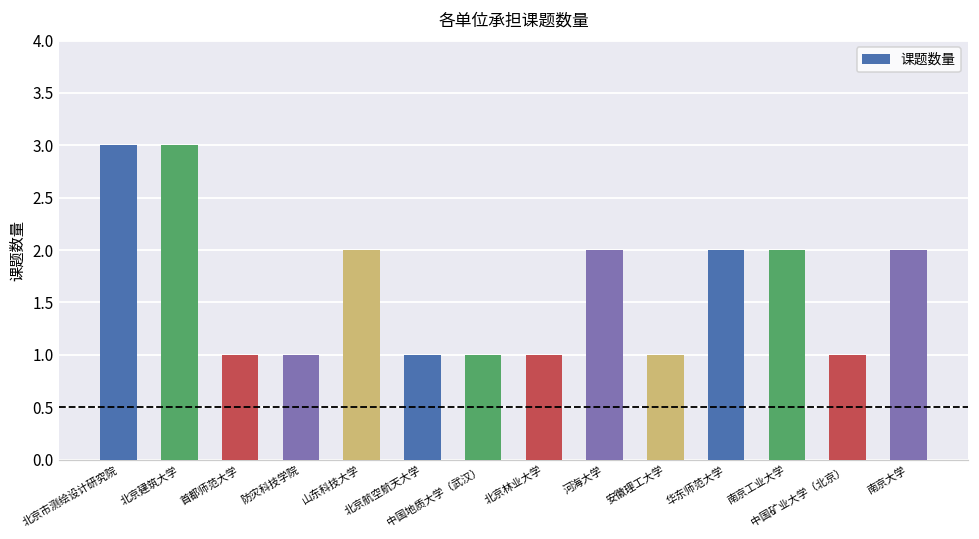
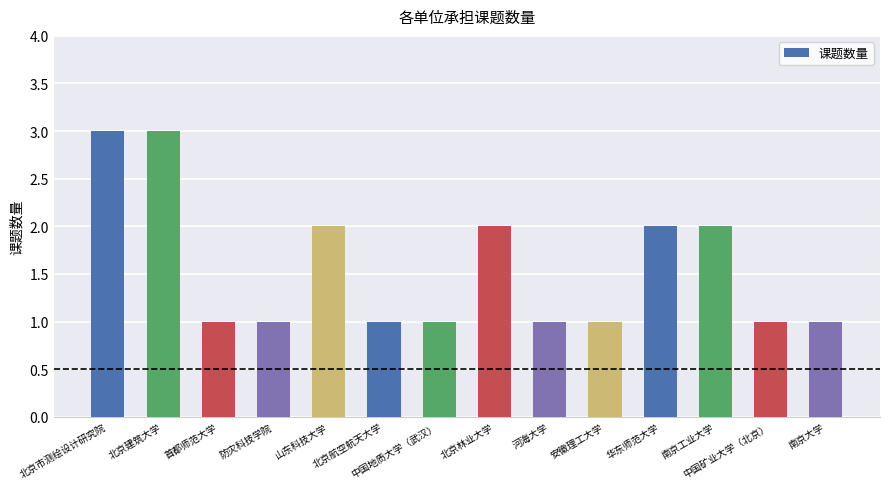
  {
    "北京市测绘设计研究院": 3,
    "北京建筑大学": 3,
    "首都师范大学": 1,
    "防灾科技学院": 1,
    "山东科技大学": 2,
    "北京航空航天大学": 1,
    "中国地质大学（武汉）": 1,
-   "北京林业大学": 1,
-   "河海大学": 2,
+   "北京林业大学": 2,
+   "河海大学": 1,
    "安徽理工大学": 1,
    "华东师范大学": 2,
    "南京工业大学": 2,
    "中国矿业大学（北京）": 1,
-   "南京大学": 2
+   "南京大学": 1
  }
